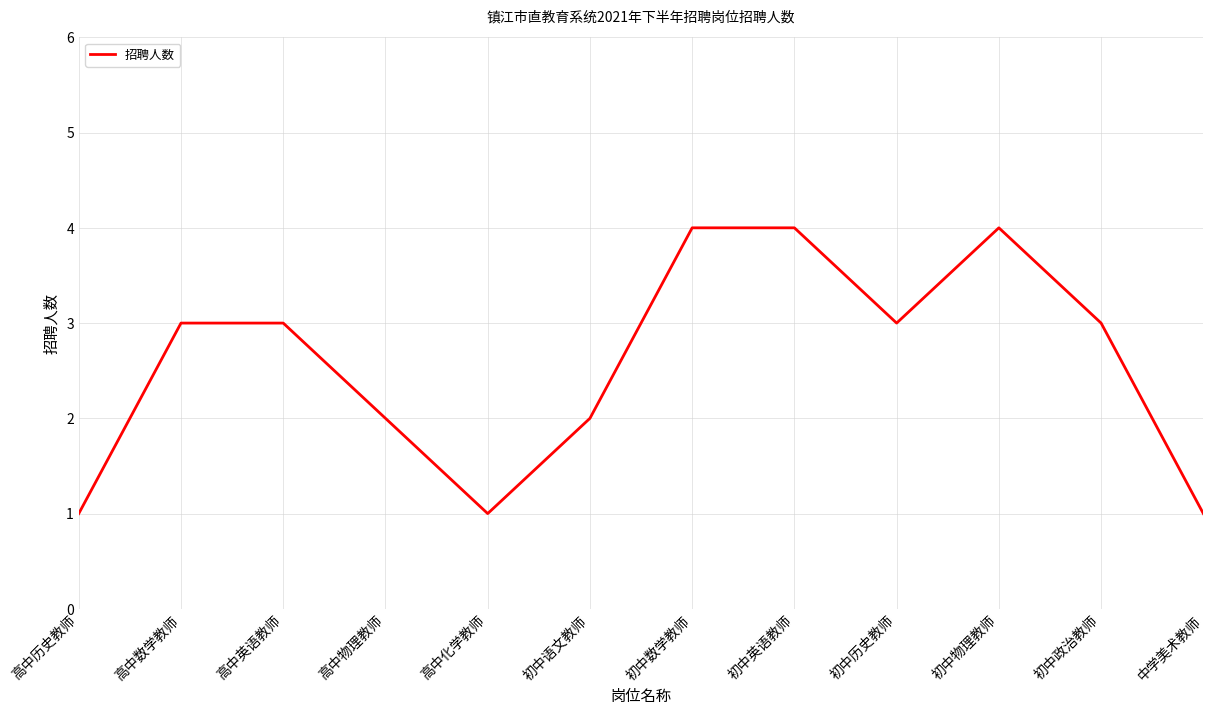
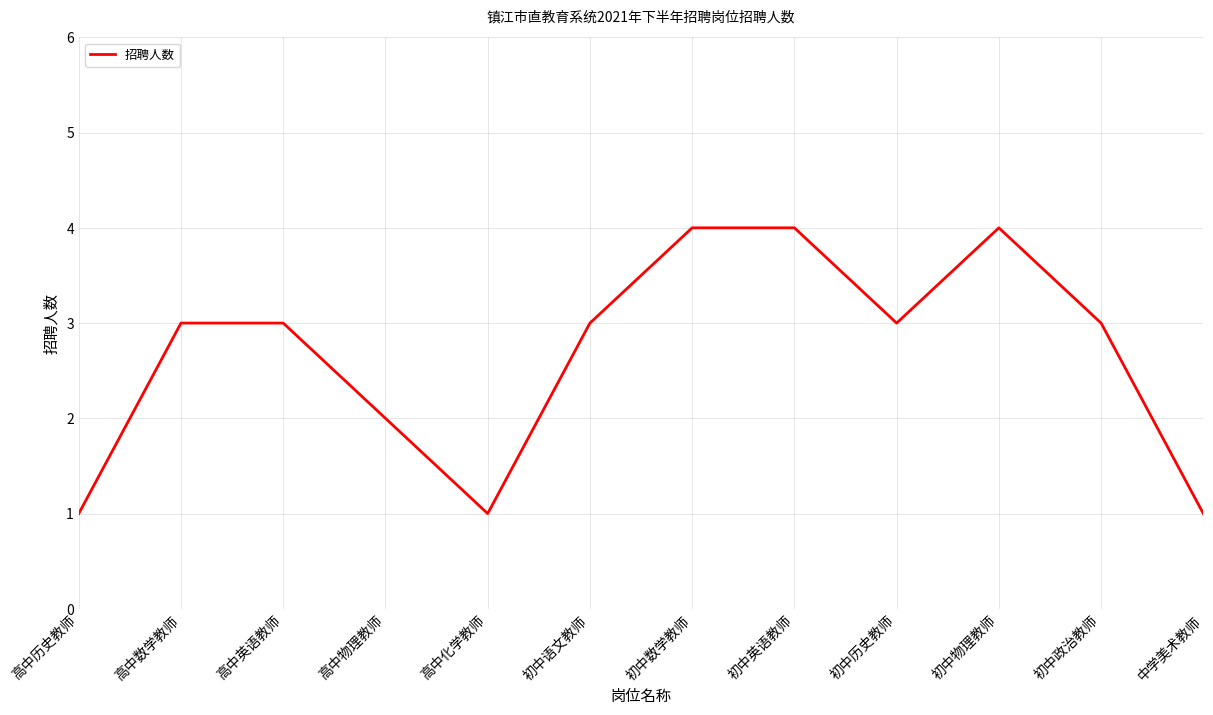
  {
    "高中历史教师": 1,
    "高中数学教师": 3,
    "高中英语教师": 3,
    "高中物理教师": 2,
    "高中化学教师": 1,
-   "初中语文教师": 2,
+   "初中语文教师": 3,
    "初中数学教师": 4,
    "初中英语教师": 4,
    "初中历史教师": 3,
    "初中物理教师": 4,
    "初中政治教师": 3,
    "中学美术教师": 1
  }
